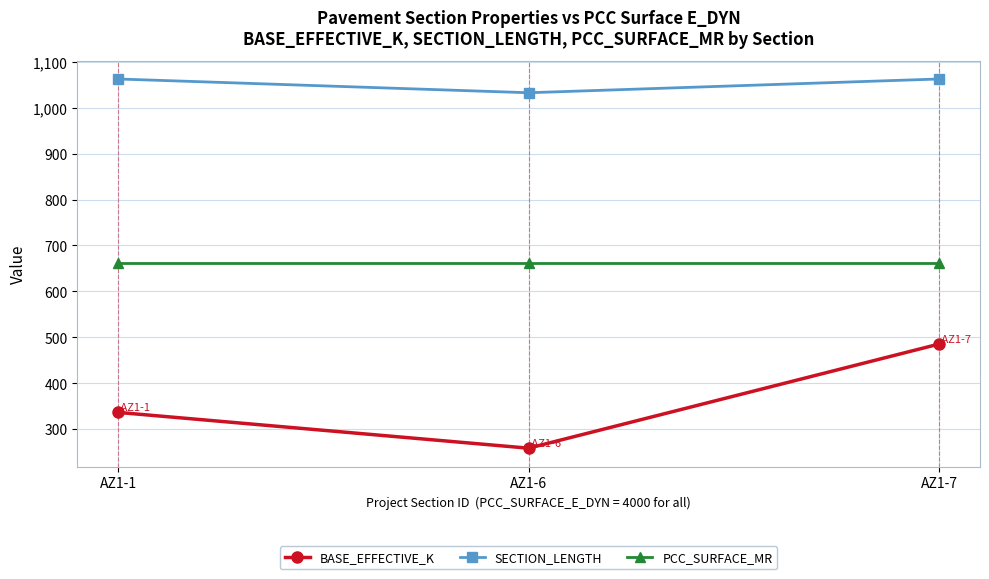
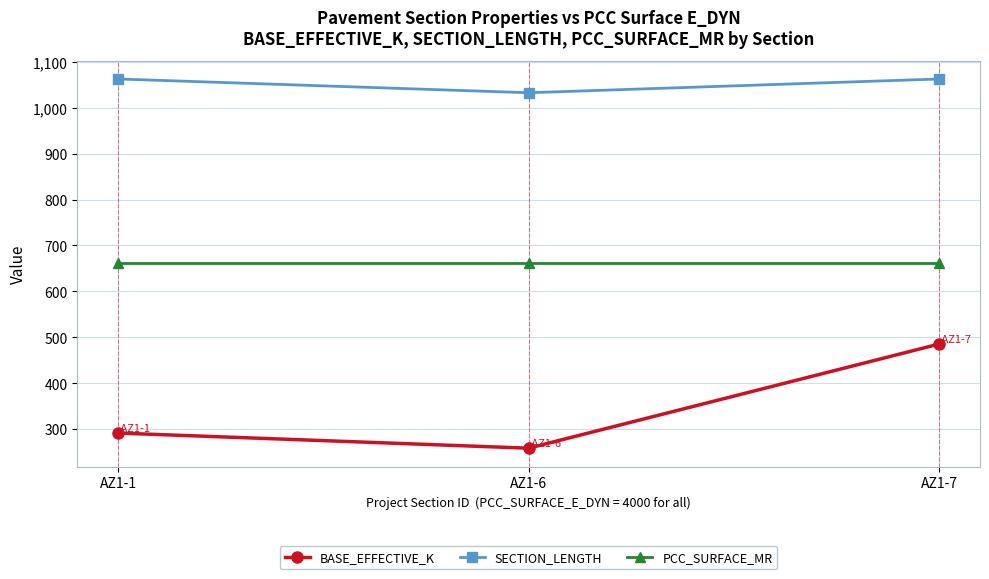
  {
    "BASE_EFFECTIVE_K": {
-     "AZ1-1": "340"
+     "AZ1-1": "290"
    },
    "SECTION_LENGTH": {
      "AZ1-1": "1,060",
      "AZ1-6": "1,030",
      "AZ1-7": "1,060"
    },
    "PCC_SURFACE_MR": {
      "AZ1-1": "660",
      "AZ1-6": "660",
      "AZ1-7": "660"
    }
  }
